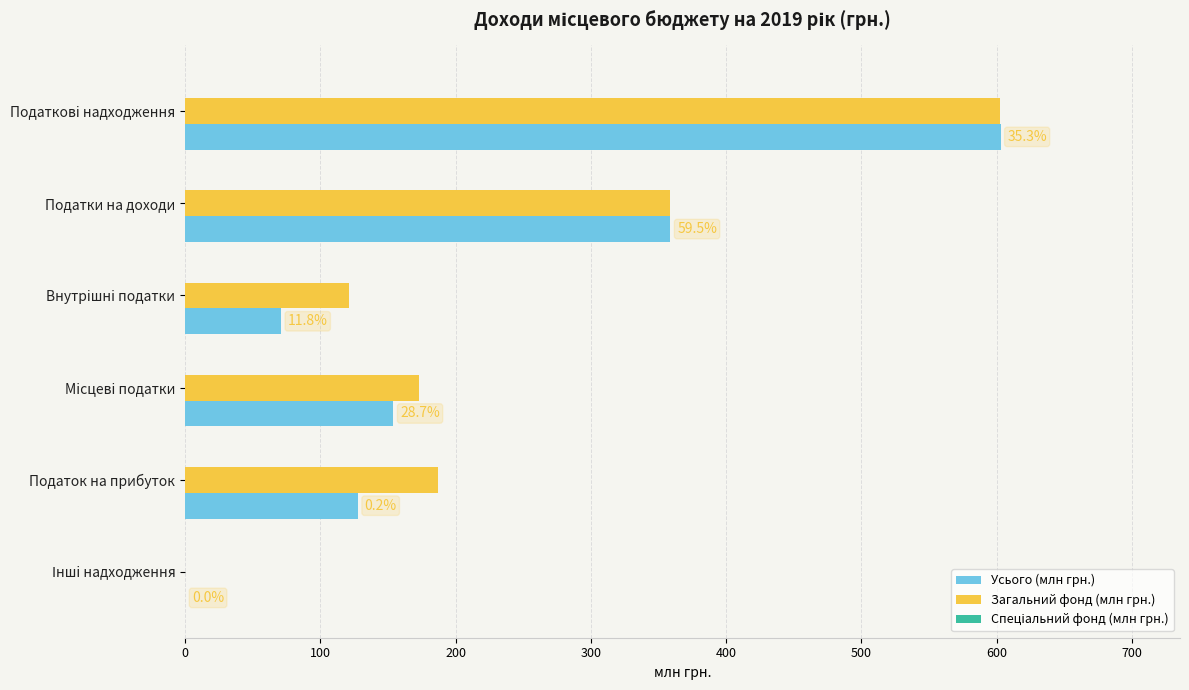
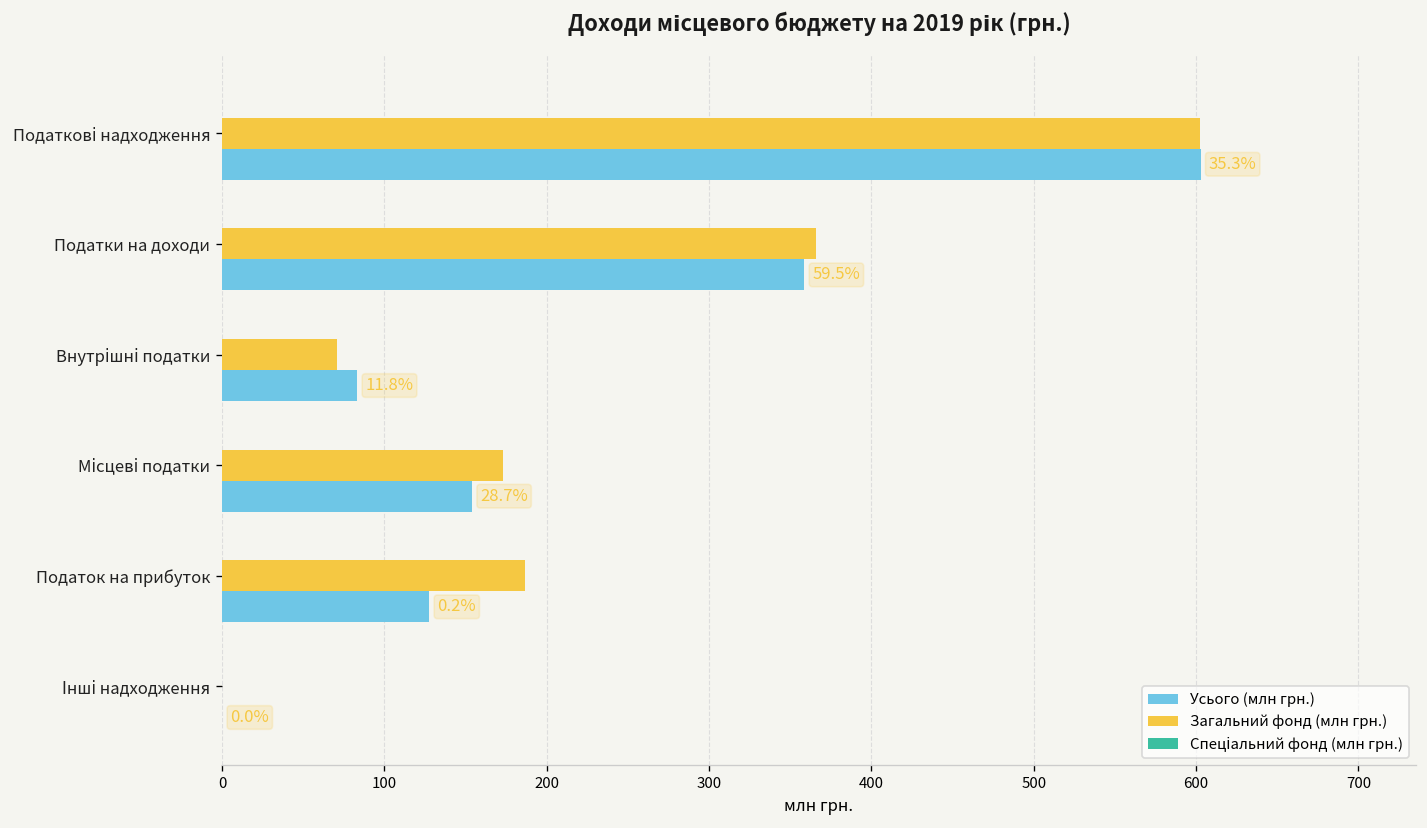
  {
    "Усього (млн грн.)": {
-     "Внутрішні податки": 71
+     "Внутрішні податки": 83
    },
    "Загальний фонд (млн грн.)": {
      "Податкові надходження": 603,
-     "Податки на доходи": 359,
-     "Внутрішні податки": 121,
+     "Податки на доходи": 366,
+     "Внутрішні податки": 71,
      "Місцеві податки": 173,
      "Податок на прибуток": 187
    },
    "Спеціальний фонд (млн грн.)": {
      "Податки на доходи": 0,
      "Внутрішні податки": 0,
      "Місцеві податки": 0,
      "Податок на прибуток": 0
    }
  }
